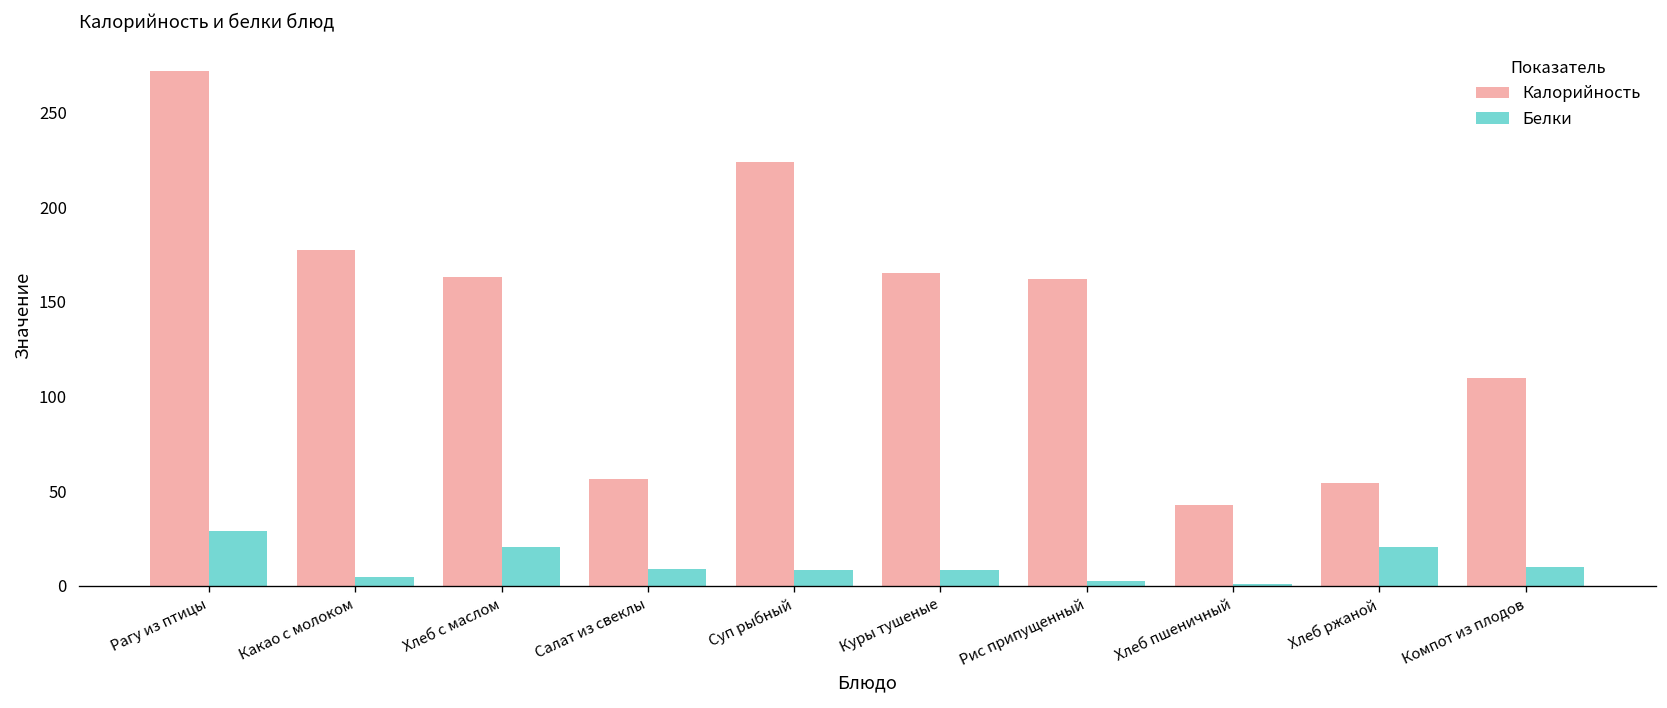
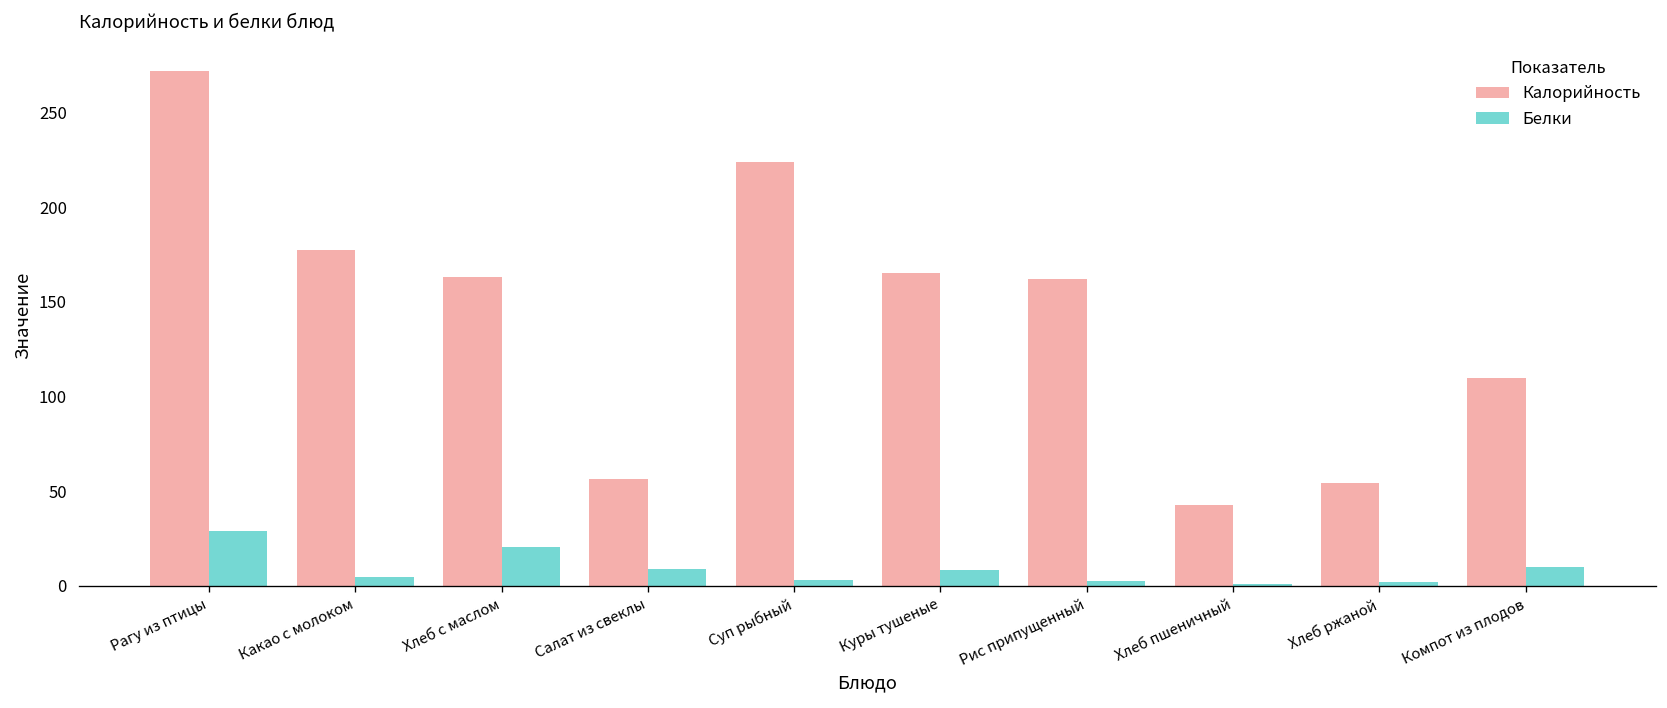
  {
    "Калорийность": {
      "Рагу из птицы": 272,
      "Какао с молоком": 178,
      "Хлеб с маслом": 163,
      "Салат из свеклы": 56,
      "Суп рыбный": 224,
      "Куры тушеные": 165,
      "Рис припущенный": 162,
      "Хлеб пшеничный": 43,
      "Хлеб ржаной": 54,
      "Компот из плодов": 110
    },
    "Белки": {
      "Рагу из птицы": 29,
      "Какао с молоком": 5,
      "Хлеб с маслом": 21,
      "Салат из свеклы": 9,
-     "Суп рыбный": 9,
+     "Суп рыбный": 3,
      "Куры тушеные": 8,
      "Рис припущенный": 2,
-     "Хлеб ржаной": 21,
+     "Хлеб ржаной": 2,
      "Компот из плодов": 10
    }
  }
